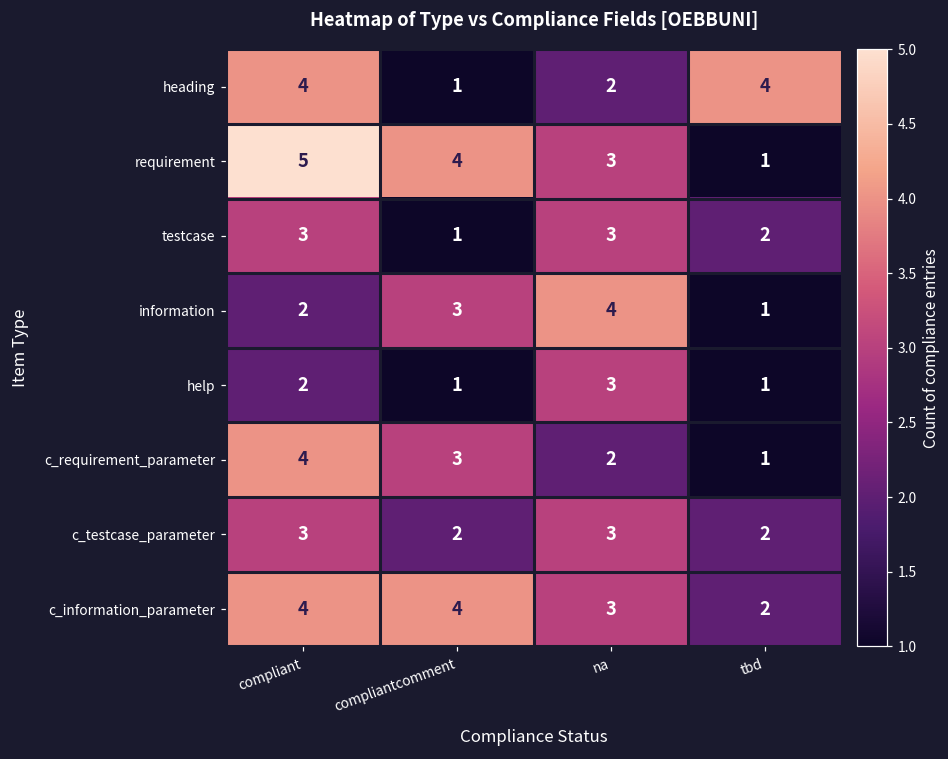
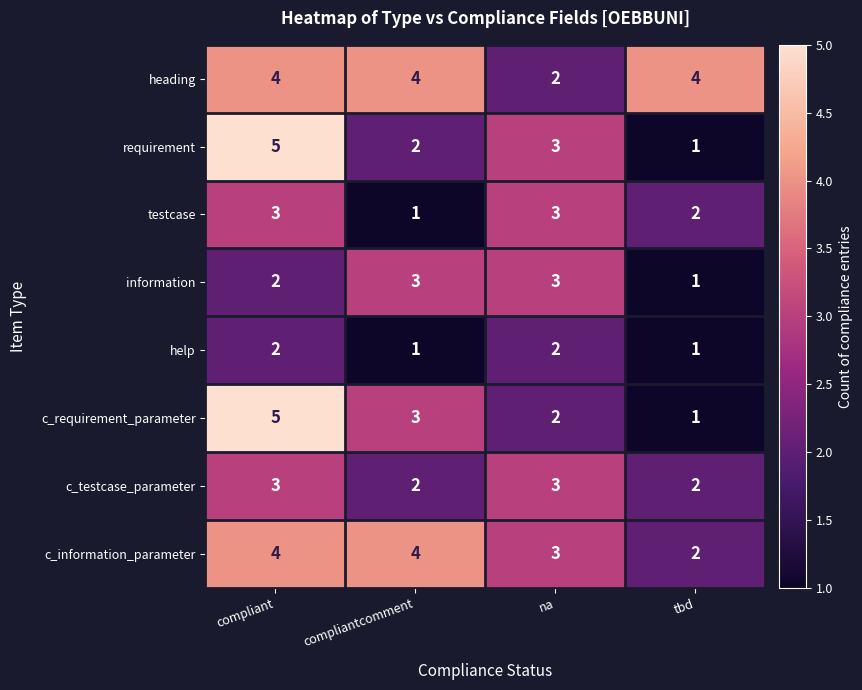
  {
    "heading": {
      "compliant": 4,
-     "compliantcomment": 1,
+     "compliantcomment": 4,
      "na": 2,
      "tbd": 4
    },
    "requirement": {
      "compliant": 5,
-     "compliantcomment": 4,
+     "compliantcomment": 2,
      "na": 3,
      "tbd": 1
    },
    "testcase": {
      "compliant": 3,
      "compliantcomment": 1,
      "na": 3,
      "tbd": 2
    },
    "information": {
      "compliant": 2,
      "compliantcomment": 3,
-     "na": 4,
+     "na": 3,
      "tbd": 1
    },
    "help": {
      "compliant": 2,
      "compliantcomment": 1,
-     "na": 3,
+     "na": 2,
      "tbd": 1
    },
    "c_requirement_parameter": {
-     "compliant": 4,
+     "compliant": 5,
      "compliantcomment": 3,
      "na": 2,
      "tbd": 1
    },
    "c_testcase_parameter": {
      "compliant": 3,
      "compliantcomment": 2,
      "na": 3,
      "tbd": 2
    },
    "c_information_parameter": {
      "compliant": 4,
      "compliantcomment": 4,
      "na": 3,
      "tbd": 2
    }
  }
